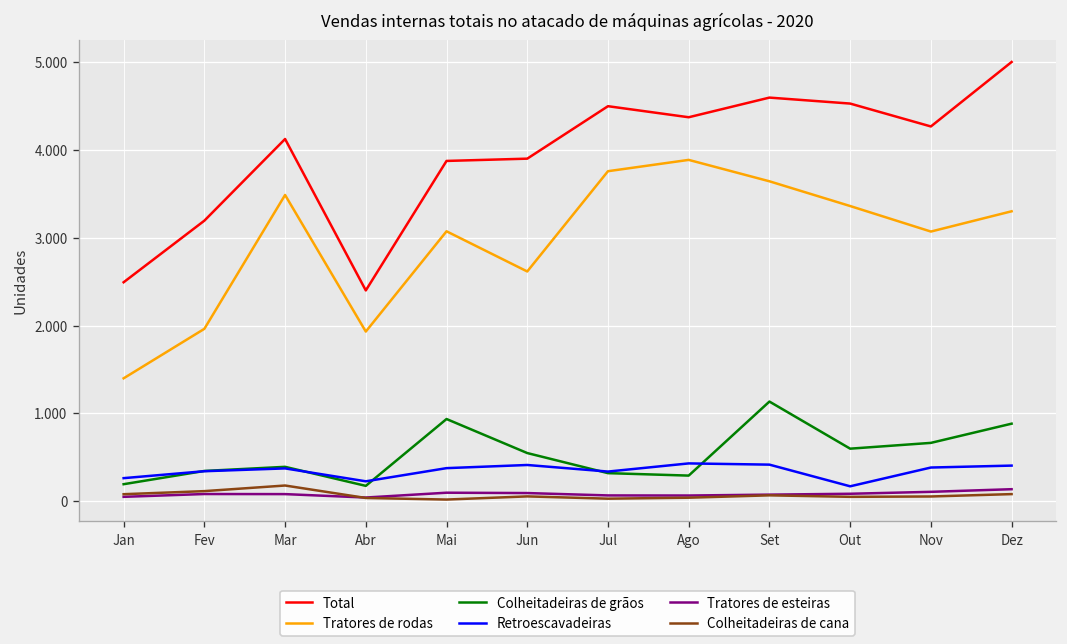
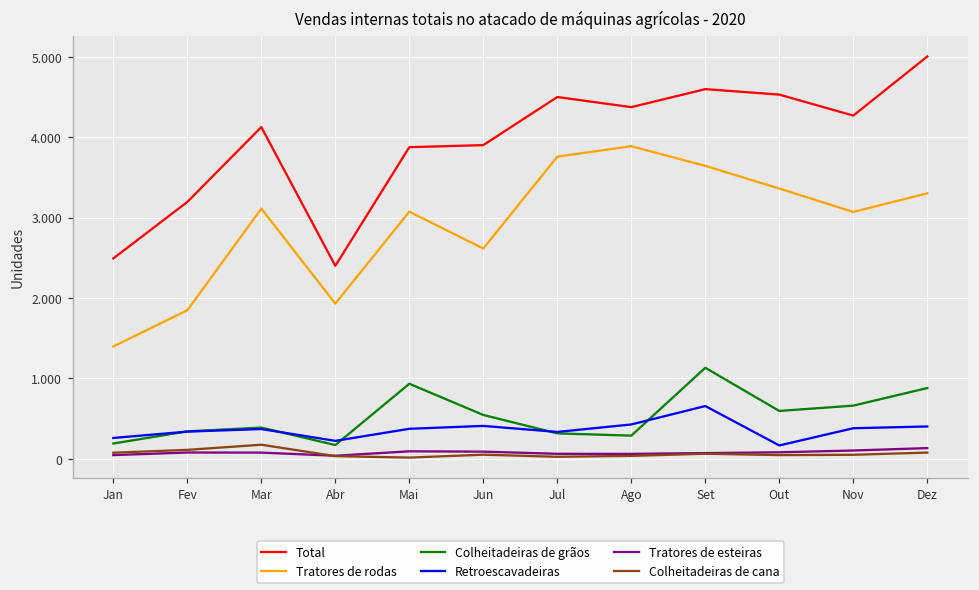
  {
    "Total": {
      "Jan": 2.5,
      "Fev": 3.2,
      "Mar": 4.1,
      "Abr": 2.4,
      "Mai": 3.9,
      "Jun": 3.9,
      "Jul": 4.5,
      "Ago": 4.4,
      "Set": 4.6,
      "Out": 4.5,
      "Nov": 4.3,
      "Dez": 5.0
    },
    "Tratores de rodas": {
      "Jan": 1.4,
-     "Fev": 2.0,
-     "Mar": 3.5,
+     "Fev": 1.8,
+     "Mar": 3.1,
      "Abr": 1.9,
      "Mai": 3.1,
      "Jun": 2.6,
      "Jul": 3.8,
      "Ago": 3.9,
      "Set": 3.6,
      "Out": 3.4,
      "Nov": 3.1,
      "Dez": 3.3
    },
    "Colheitadeiras de grãos": {
      "Jan": 0.2,
      "Abr": 0.2,
      "Mai": 0.9,
      "Jun": 0.5,
      "Ago": 0.3,
      "Set": 1.1,
      "Out": 0.6,
      "Nov": 0.7,
      "Dez": 0.9
    },
    "Retroescavadeiras": {
      "Jan": 0.3,
      "Abr": 0.2,
      "Mai": 0.4,
      "Jun": 0.4,
      "Ago": 0.4,
-     "Set": 0.4,
+     "Set": 0.7,
      "Out": 0.2,
      "Nov": 0.4,
      "Dez": 0.4
    },
    "Tratores de esteiras": {
      "Mar": 0.1,
      "Mai": 0.1,
      "Jun": 0.1,
      "Jul": 0.1,
      "Nov": 0.1,
      "Dez": 0.1
    },
    "Colheitadeiras de cana": {
      "Mar": 0.2,
      "Mai": 0.0,
      "Jun": 0.1,
      "Jul": 0.0,
      "Nov": 0.1,
      "Dez": 0.1
    }
  }
